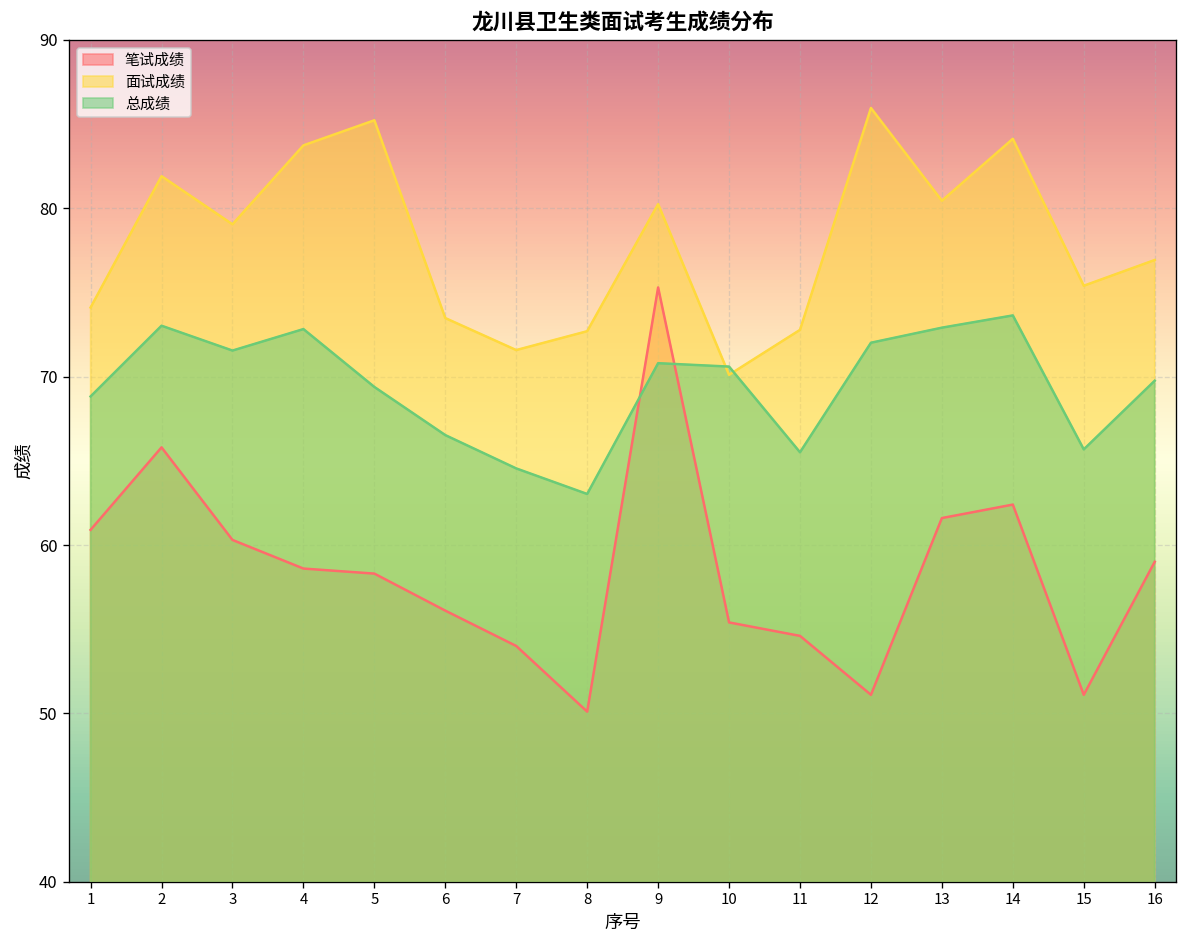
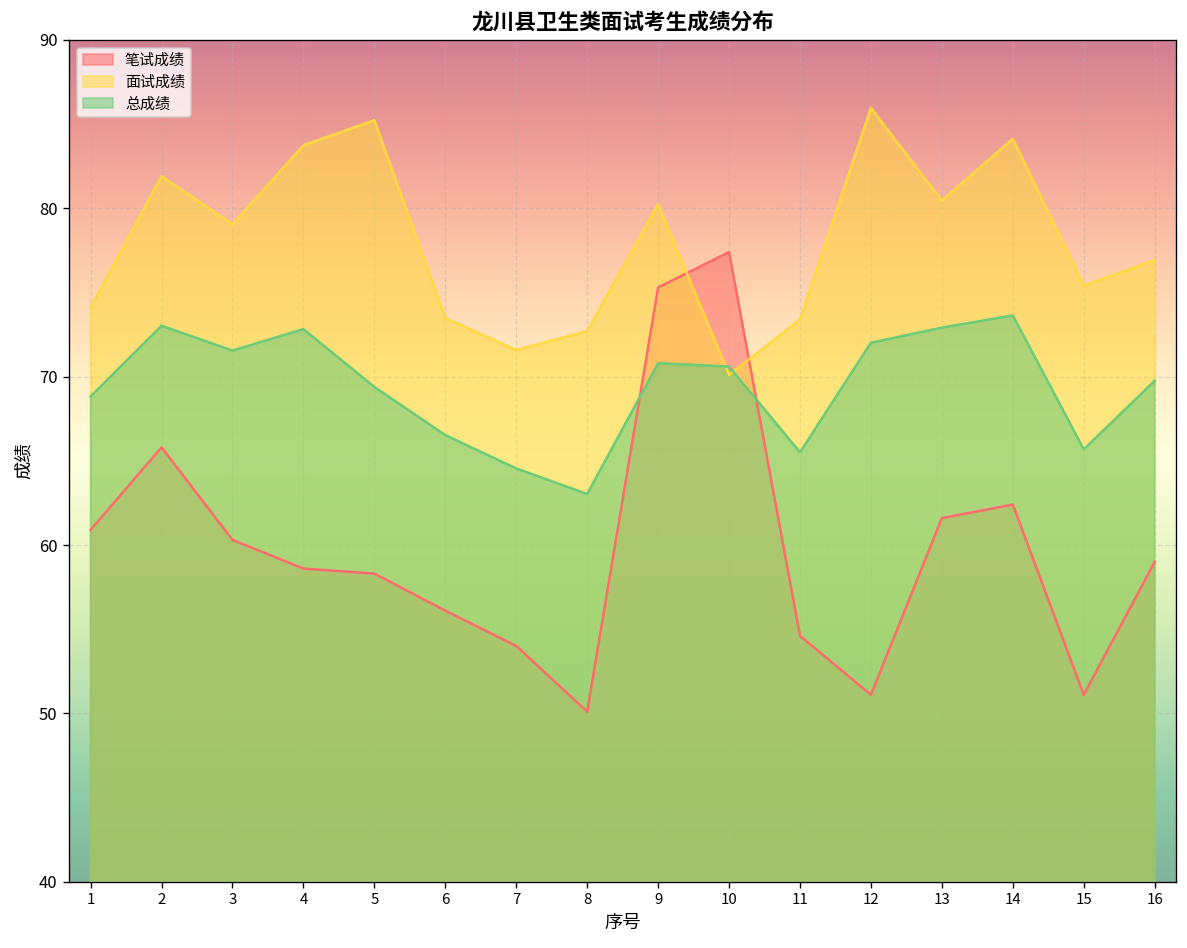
  {
    "笔试成绩": {
      "1": 60.9,
      "2": 65.8,
      "3": 60.3,
      "4": 58.6,
      "5": 58.3,
      "6": 56.1,
      "7": 54.0,
      "8": 50.1,
      "9": 75.3,
-     "10": 55.4,
+     "10": 77.4,
      "11": 54.6,
      "12": 51.1,
      "13": 61.6,
      "14": 62.4,
      "15": 51.1,
      "16": 59.0
    },
    "面试成绩": {
      "1": 74.1,
      "2": 81.9,
      "3": 79.1,
      "4": 83.7,
      "5": 85.2,
      "6": 73.5,
      "7": 71.6,
      "8": 72.7,
      "9": 80.3,
      "10": 70.1,
-     "11": 72.8,
+     "11": 73.4,
      "12": 86.0,
      "13": 80.5,
      "14": 84.1,
      "15": 75.4,
      "16": 76.9
    },
    "总成绩": {
      "1": 68.8,
      "2": 73.0,
      "3": 71.6,
      "4": 72.8,
      "5": 69.4,
      "6": 66.5,
      "7": 64.5,
      "8": 63.0,
      "9": 70.8,
      "10": 70.6,
      "11": 65.5,
      "12": 72.0,
      "13": 72.9,
      "14": 73.6,
      "15": 65.7,
      "16": 69.8
    }
  }
